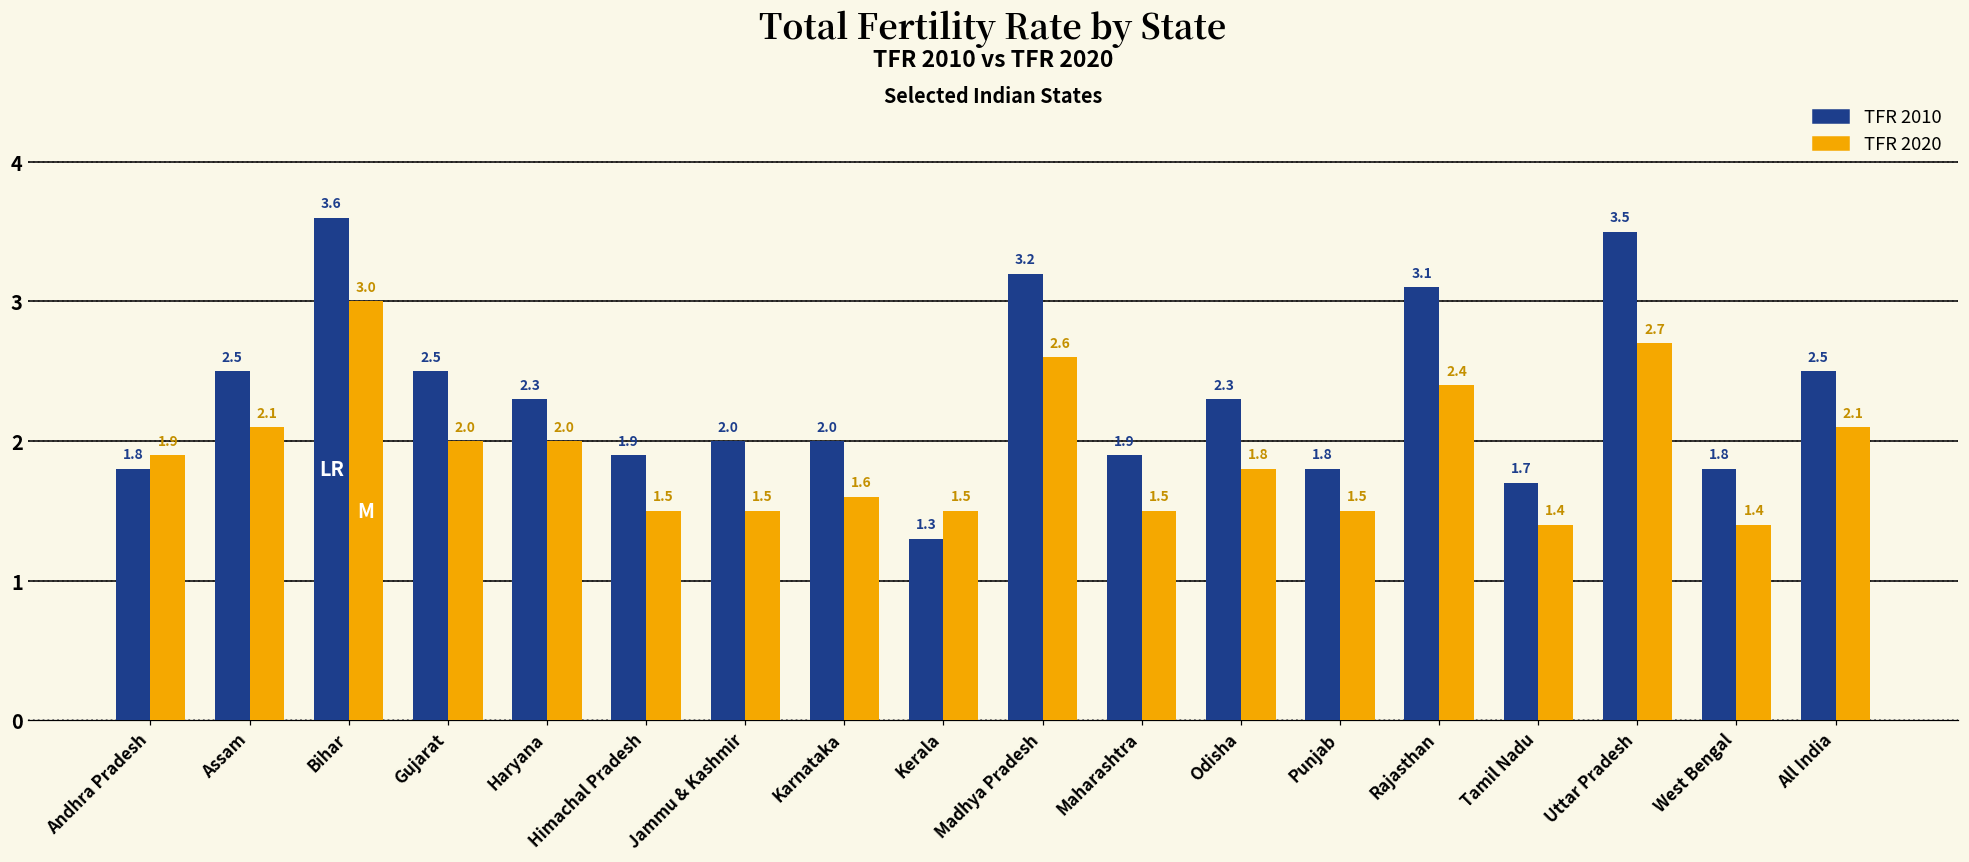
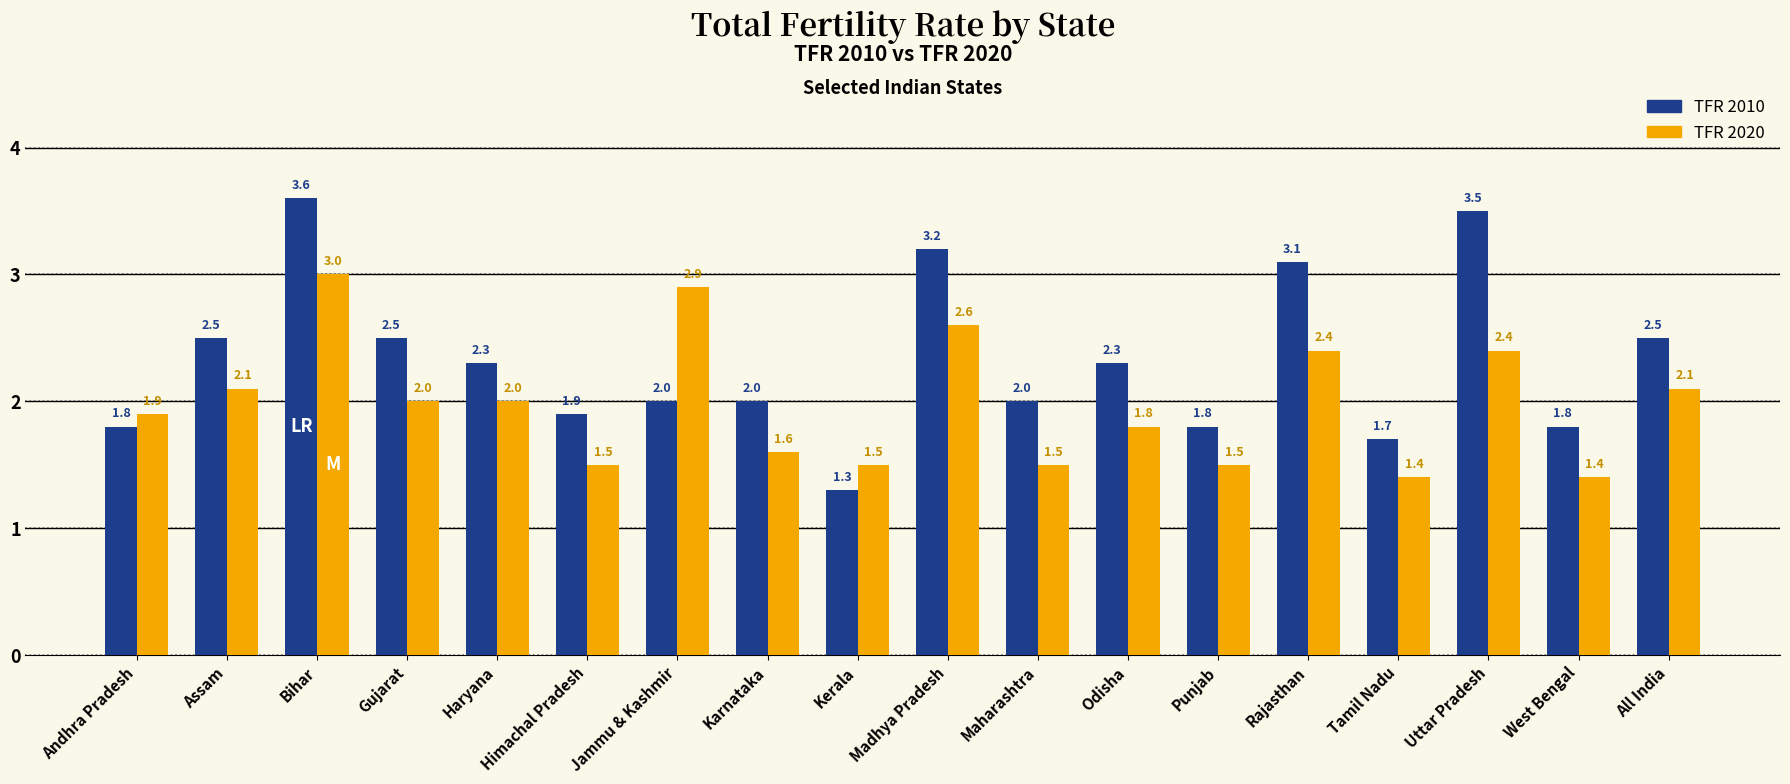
  {
    "TFR 2010": {
      "Andhra Pradesh": 1.8,
      "Assam": 2.5,
      "Bihar": 3.6,
      "Gujarat": 2.5,
      "Haryana": 2.3,
      "Himachal Pradesh": 1.9,
      "Jammu & Kashmir": 2.0,
      "Karnataka": 2.0,
      "Kerala": 1.3,
      "Madhya Pradesh": 3.2,
-     "Maharashtra": 1.9,
+     "Maharashtra": 2.0,
      "Odisha": 2.3,
      "Punjab": 1.8,
      "Rajasthan": 3.1,
      "Tamil Nadu": 1.7,
      "Uttar Pradesh": 3.5,
      "West Bengal": 1.8,
      "All India": 2.5
    },
    "TFR 2020": {
      "Andhra Pradesh": 1.9,
      "Assam": 2.1,
      "Bihar": 3.0,
      "Gujarat": 2.0,
      "Haryana": 2.0,
      "Himachal Pradesh": 1.5,
-     "Jammu & Kashmir": 1.5,
+     "Jammu & Kashmir": 2.9,
      "Karnataka": 1.6,
      "Kerala": 1.5,
      "Madhya Pradesh": 2.6,
      "Maharashtra": 1.5,
      "Odisha": 1.8,
      "Punjab": 1.5,
      "Rajasthan": 2.4,
      "Tamil Nadu": 1.4,
-     "Uttar Pradesh": 2.7,
+     "Uttar Pradesh": 2.4,
      "West Bengal": 1.4,
      "All India": 2.1
    }
  }
